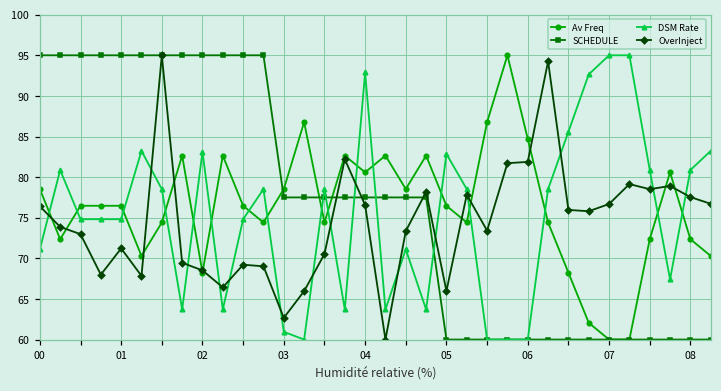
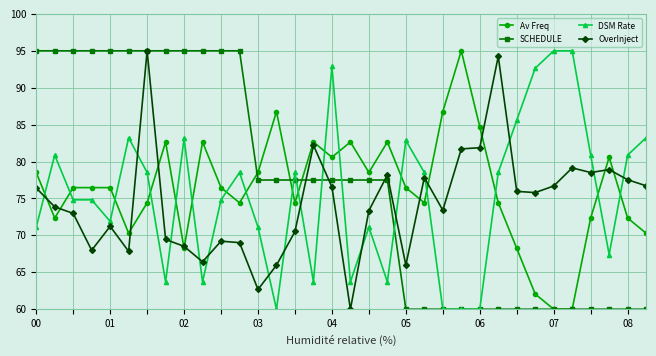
  {
    "DSM Rate": {
      "00": 71,
-     "01": 75,
+     "01": 72,
      "02": 83,
-     "03": 61,
+     "03": 71,
      "04": 93,
      "05": 83,
      "07": 95,
      "08": 81
    }
  }
